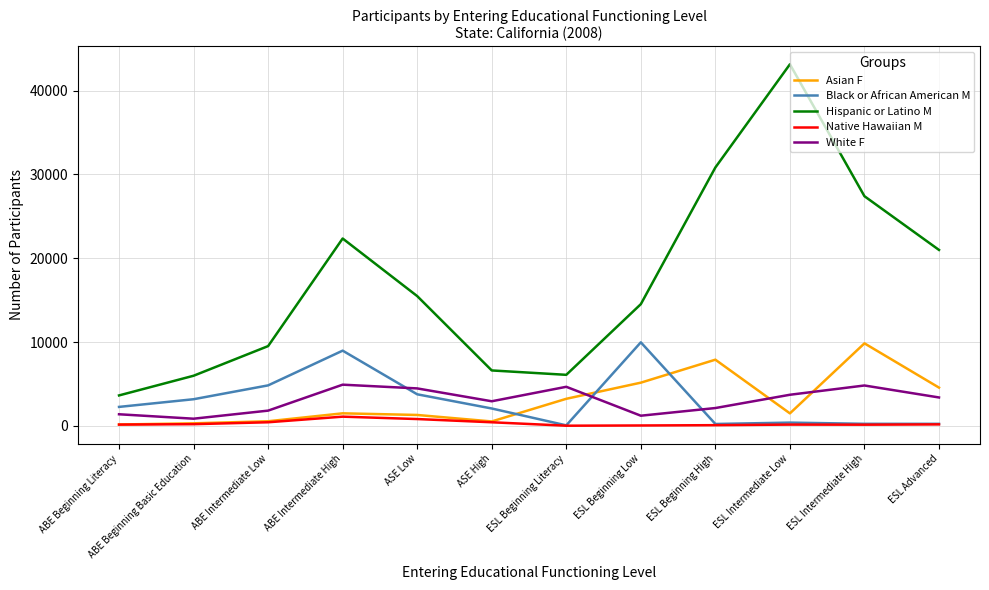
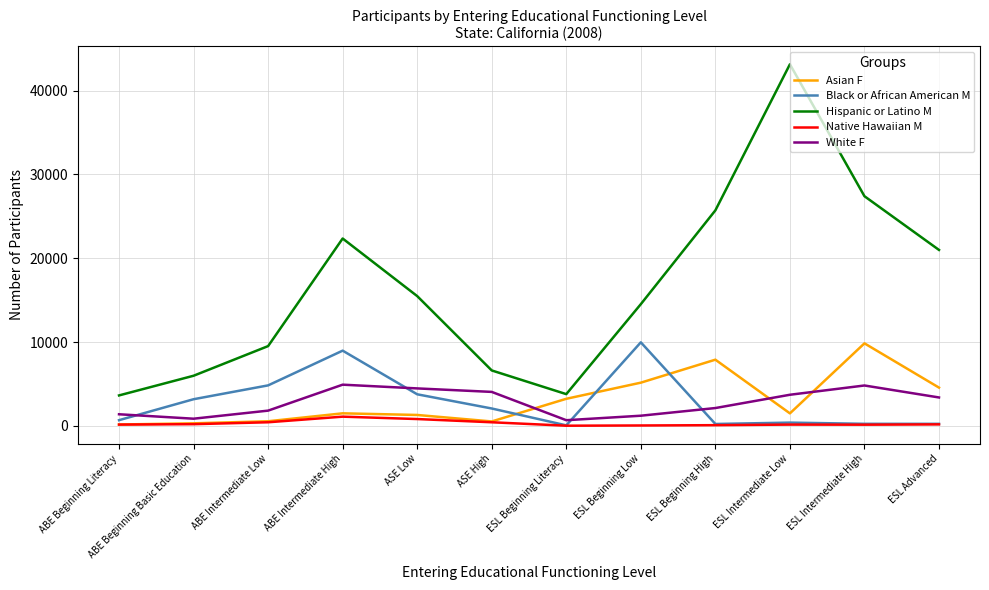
  {
    "Asian F": {
      "ABE Intermediate High": 1000,
      "ASE Low": 1000,
      "ESL Beginning Literacy": 3000,
      "ESL Beginning Low": 5000,
      "ESL Beginning High": 8000,
      "ESL Intermediate Low": 1000,
      "ESL Intermediate High": 10000,
      "ESL Advanced": 5000
    },
    "Black or African American M": {
-     "ABE Beginning Literacy": 2000,
+     "ABE Beginning Literacy": 1000,
      "ABE Beginning Basic Education": 3000,
      "ABE Intermediate Low": 5000,
      "ABE Intermediate High": 9000,
      "ASE Low": 4000,
      "ASE High": 2000,
      "ESL Beginning Low": 10000
    },
    "Hispanic or Latino M": {
      "ABE Beginning Literacy": 4000,
      "ABE Beginning Basic Education": 6000,
      "ABE Intermediate Low": 10000,
      "ABE Intermediate High": 22000,
      "ASE Low": 15000,
      "ASE High": 7000,
-     "ESL Beginning Literacy": 6000,
+     "ESL Beginning Literacy": 4000,
      "ESL Beginning Low": 15000,
-     "ESL Beginning High": 31000,
+     "ESL Beginning High": 26000,
      "ESL Intermediate High": 27000,
      "ESL Advanced": 21000
    },
    "Native Hawaiian M": {
      "ABE Intermediate High": 1000,
      "ASE Low": 1000,
      "ESL Beginning Low": 0
    },
    "White F": {
      "ABE Beginning Literacy": 1000,
      "ABE Beginning Basic Education": 1000,
      "ABE Intermediate Low": 2000,
      "ABE Intermediate High": 5000,
      "ASE Low": 4000,
-     "ASE High": 3000,
-     "ESL Beginning Literacy": 5000,
+     "ASE High": 4000,
+     "ESL Beginning Literacy": 1000,
      "ESL Beginning Low": 1000,
      "ESL Beginning High": 2000,
      "ESL Intermediate Low": 4000,
      "ESL Intermediate High": 5000,
      "ESL Advanced": 3000
    }
  }
